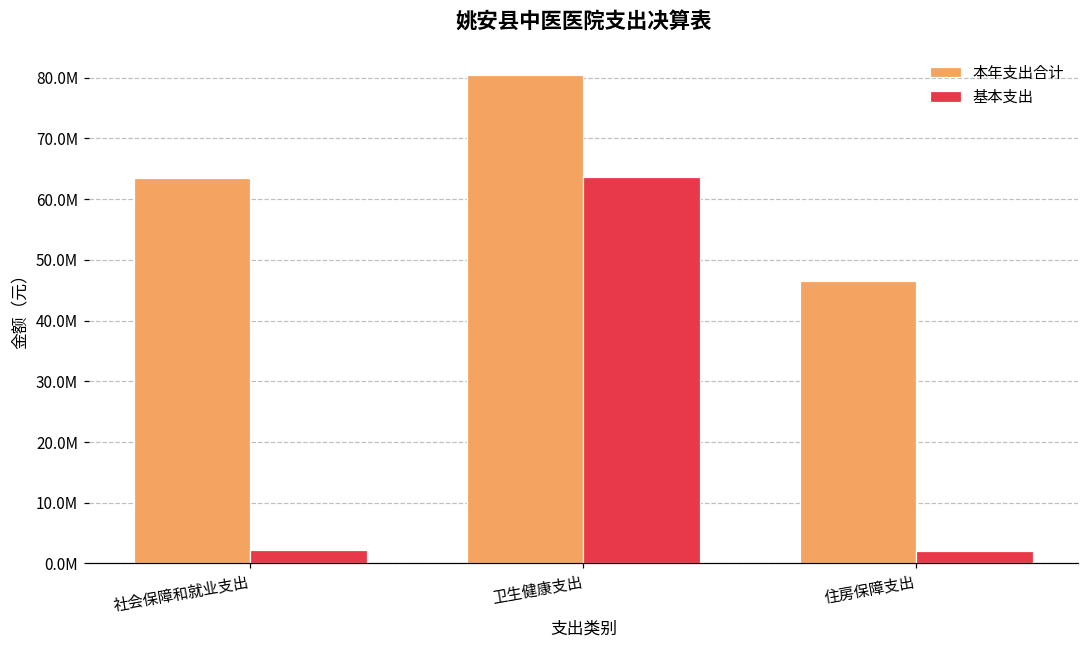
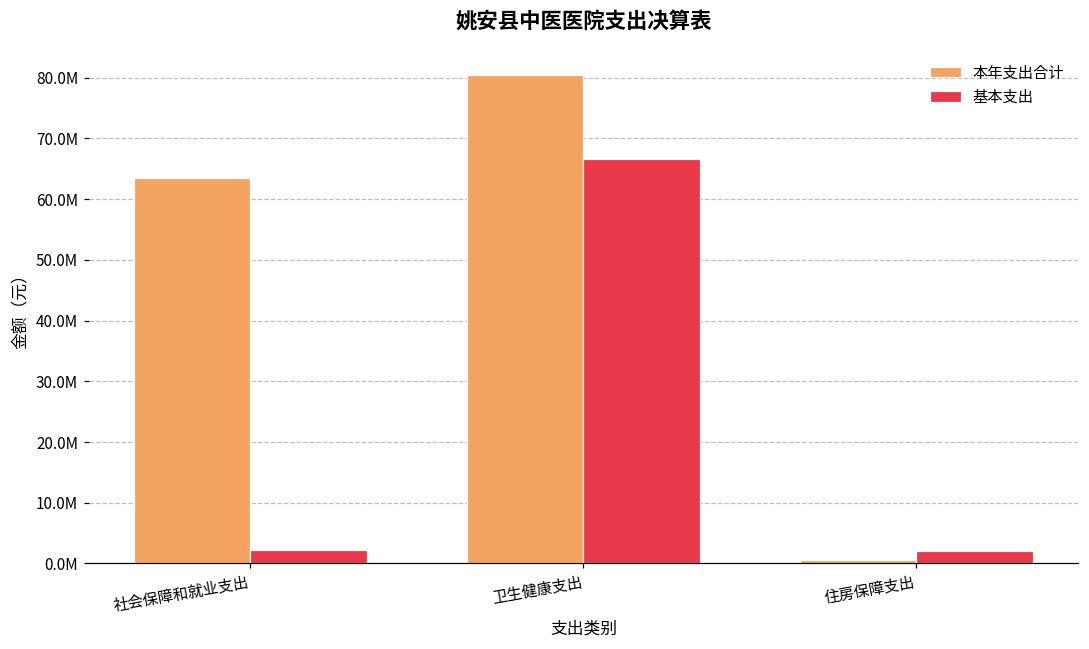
  {
    "本年支出合计": {
      "社会保障和就业支出": 64000000,
      "卫生健康支出": 80000000,
-     "住房保障支出": 47000000
+     "住房保障支出": 1000000
    },
    "基本支出": {
      "社会保障和就业支出": 2000000,
-     "卫生健康支出": 64000000,
+     "卫生健康支出": 67000000,
      "住房保障支出": 2000000
    }
  }
